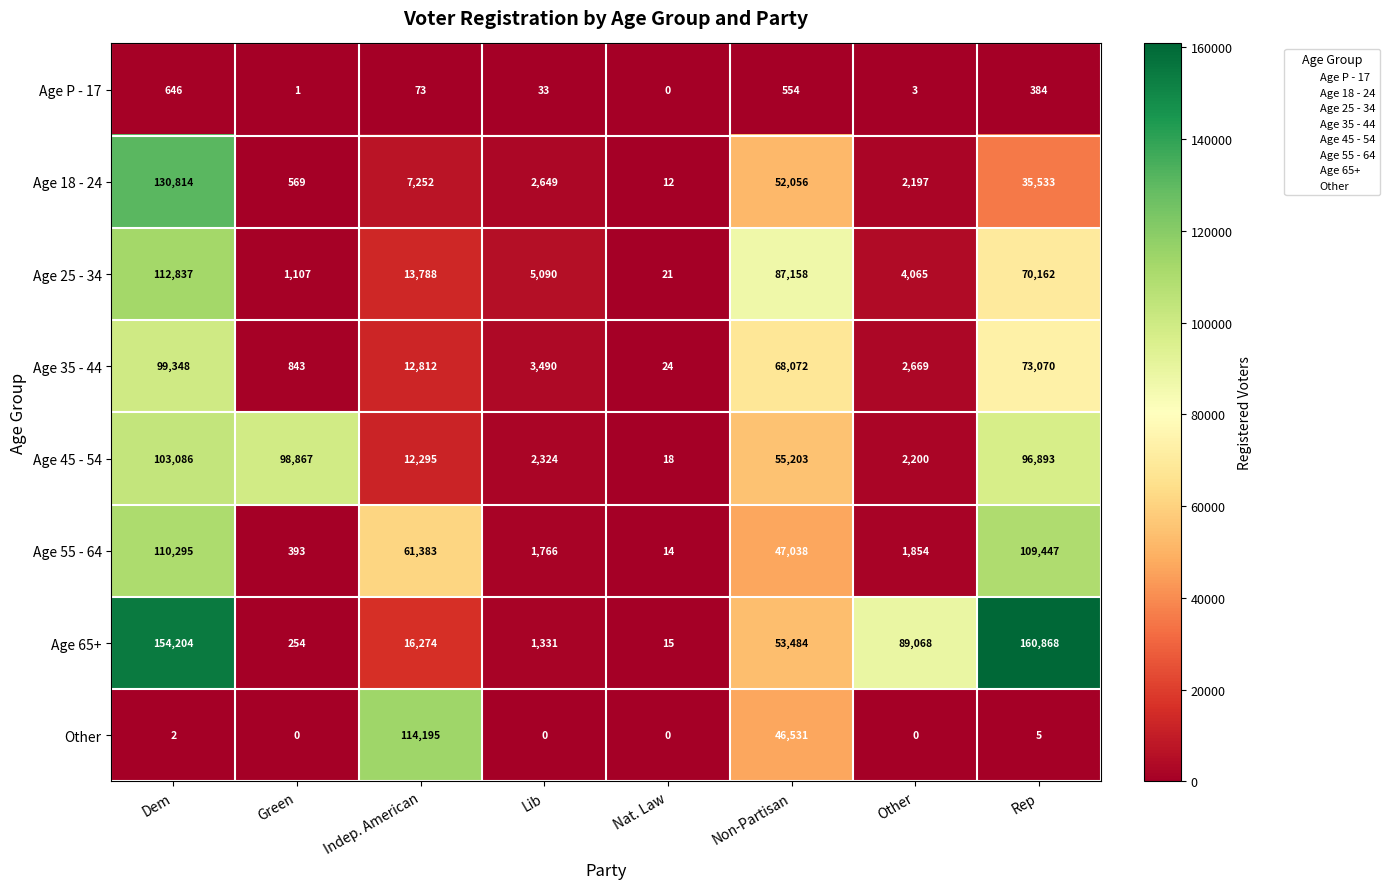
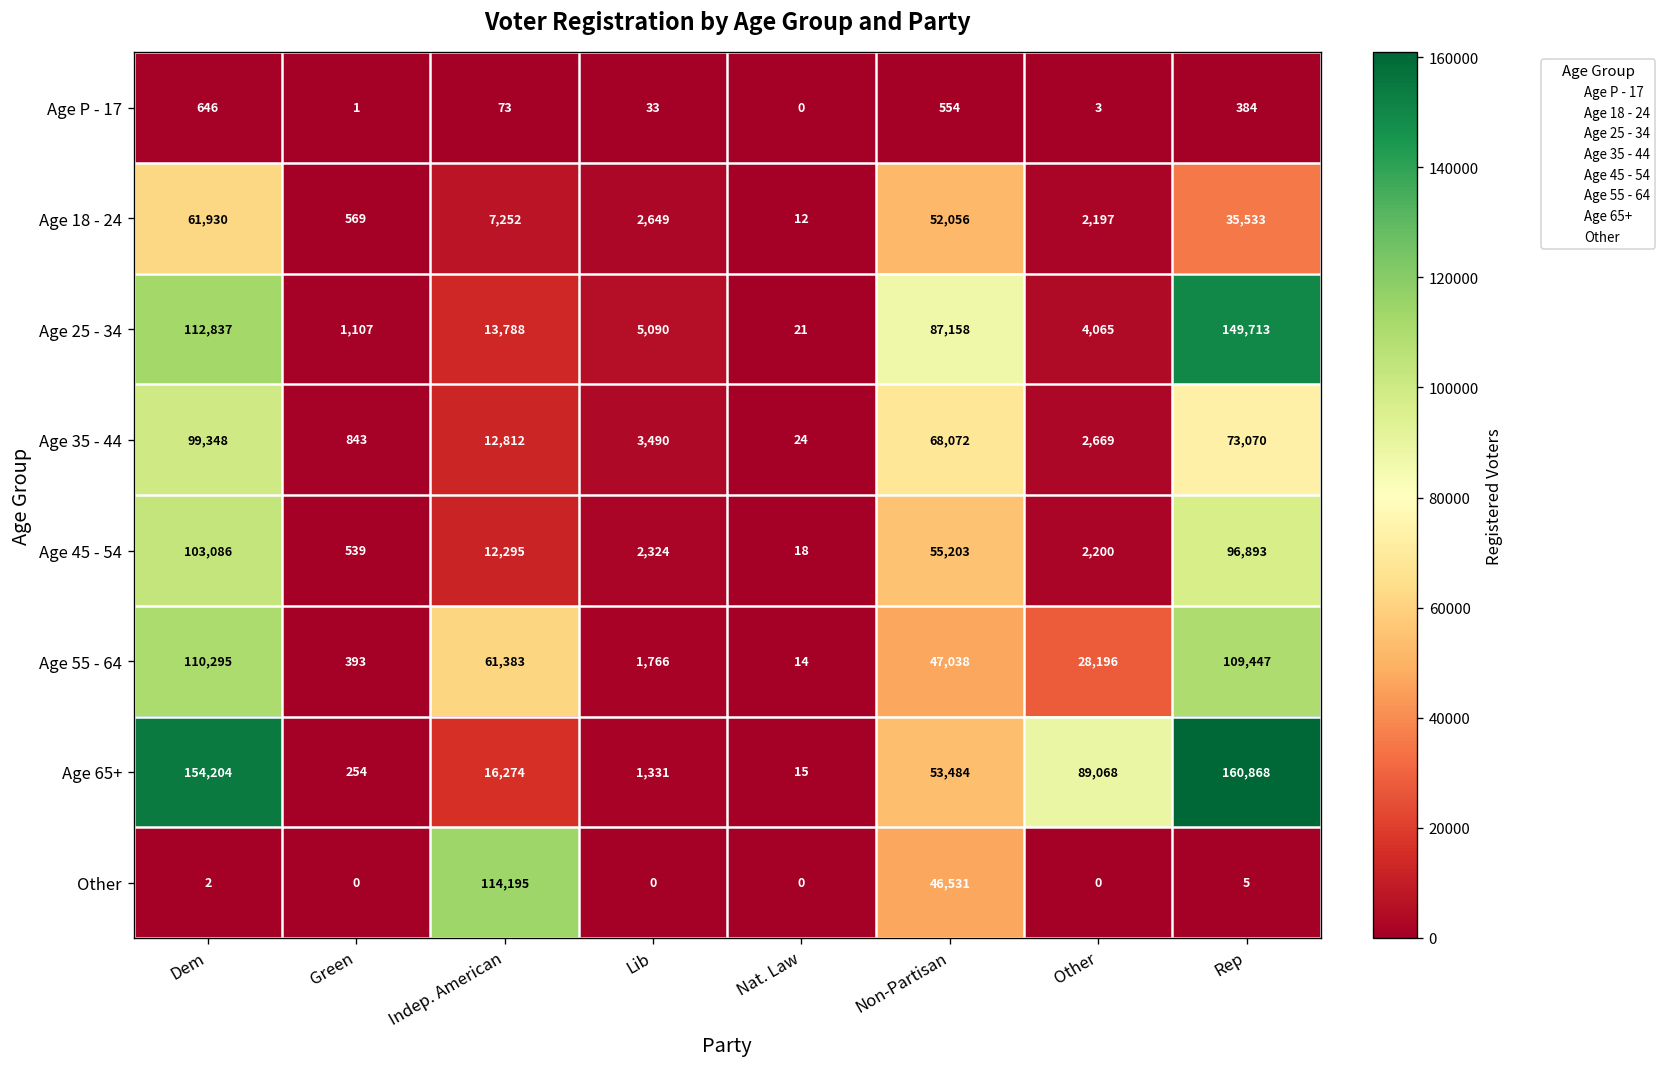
  {
    "Age P - 17": {
      "Dem": "646",
      "Green": "1",
      "Indep. American": "73",
      "Lib": "33",
      "Nat. Law": "0",
      "Non-Partisan": "554",
      "Other": "3",
      "Rep": "384"
    },
    "Age 18 - 24": {
-     "Dem": "130,814",
+     "Dem": "61,930",
      "Green": "569",
      "Indep. American": "7,252",
      "Lib": "2,649",
      "Nat. Law": "12",
      "Non-Partisan": "52,056",
      "Other": "2,197",
      "Rep": "35,533"
    },
    "Age 25 - 34": {
      "Dem": "112,837",
      "Green": "1,107",
      "Indep. American": "13,788",
      "Lib": "5,090",
      "Nat. Law": "21",
      "Non-Partisan": "87,158",
      "Other": "4,065",
-     "Rep": "70,162"
+     "Rep": "149,713"
    },
    "Age 35 - 44": {
      "Dem": "99,348",
      "Green": "843",
      "Indep. American": "12,812",
      "Lib": "3,490",
      "Nat. Law": "24",
      "Non-Partisan": "68,072",
      "Other": "2,669",
      "Rep": "73,070"
    },
    "Age 45 - 54": {
      "Dem": "103,086",
-     "Green": "98,867",
+     "Green": "539",
      "Indep. American": "12,295",
      "Lib": "2,324",
      "Nat. Law": "18",
      "Non-Partisan": "55,203",
      "Other": "2,200",
      "Rep": "96,893"
    },
    "Age 55 - 64": {
      "Dem": "110,295",
      "Green": "393",
      "Indep. American": "61,383",
      "Lib": "1,766",
      "Nat. Law": "14",
      "Non-Partisan": "47,038",
-     "Other": "1,854",
+     "Other": "28,196",
      "Rep": "109,447"
    },
    "Age 65+": {
      "Dem": "154,204",
      "Green": "254",
      "Indep. American": "16,274",
      "Lib": "1,331",
      "Nat. Law": "15",
      "Non-Partisan": "53,484",
      "Other": "89,068",
      "Rep": "160,868"
    },
    "Other": {
      "Dem": "2",
      "Green": "0",
      "Indep. American": "114,195",
      "Lib": "0",
      "Nat. Law": "0",
      "Non-Partisan": "46,531",
      "Other": "0",
      "Rep": "5"
    }
  }
